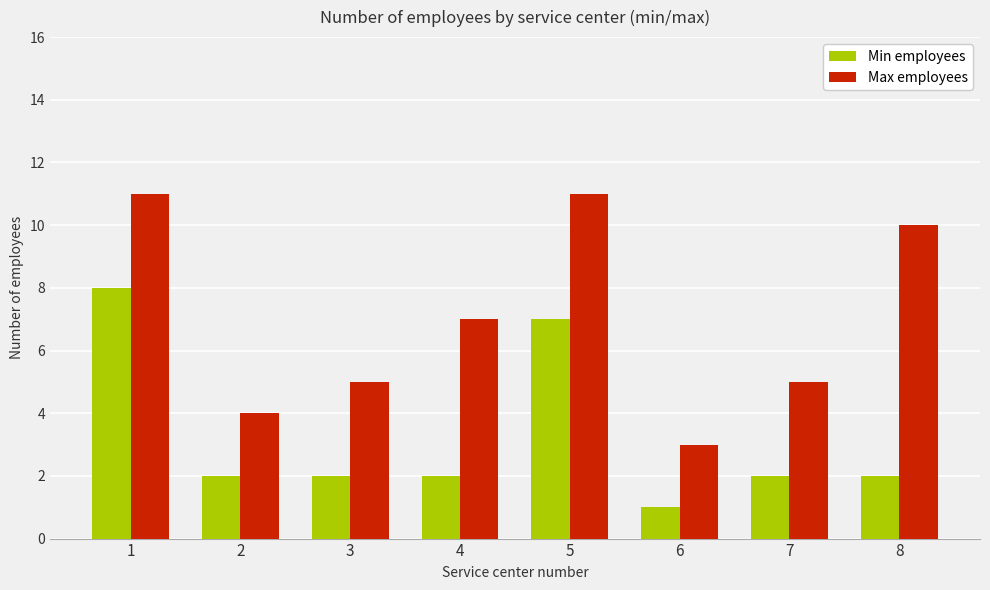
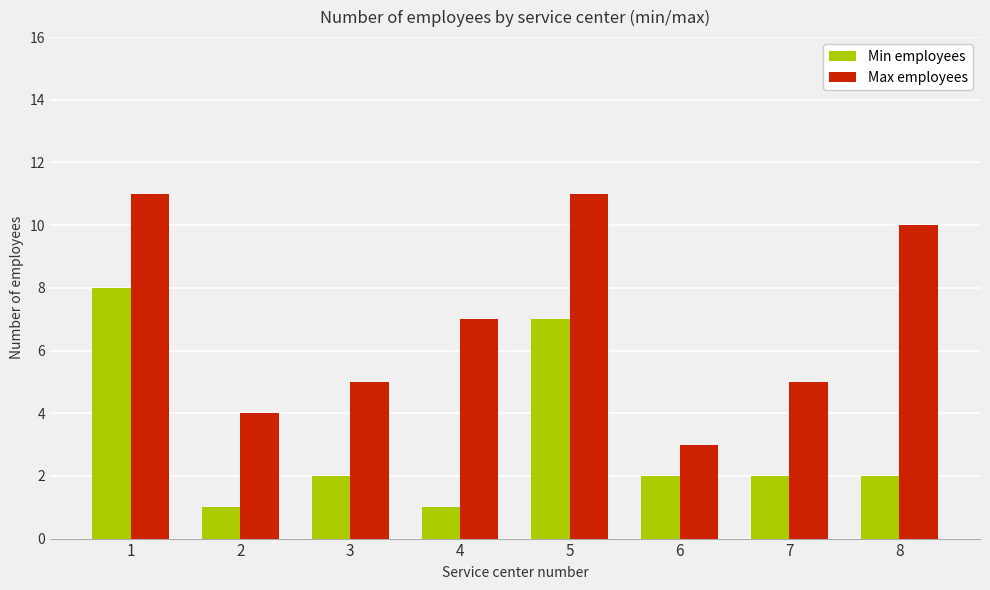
  {
    "Min employees": {
      "1": 8,
-     "2": 2,
+     "2": 1,
      "3": 2,
-     "4": 2,
+     "4": 1,
      "5": 7,
-     "6": 1,
+     "6": 2,
      "7": 2,
      "8": 2
    },
    "Max employees": {
      "1": 11,
      "2": 4,
      "3": 5,
      "4": 7,
      "5": 11,
      "6": 3,
      "7": 5,
      "8": 10
    }
  }
